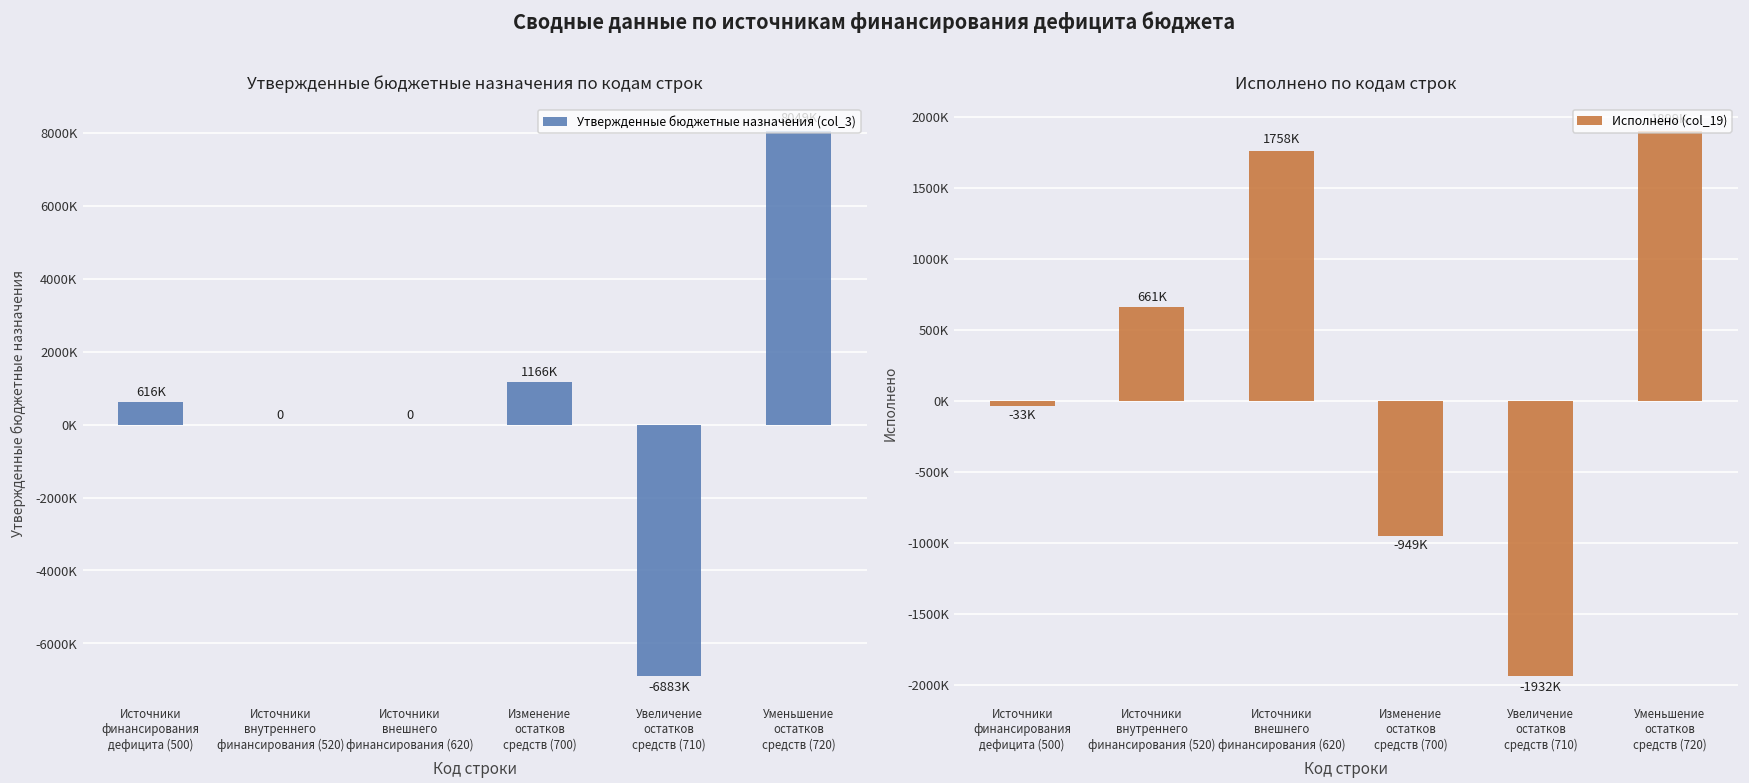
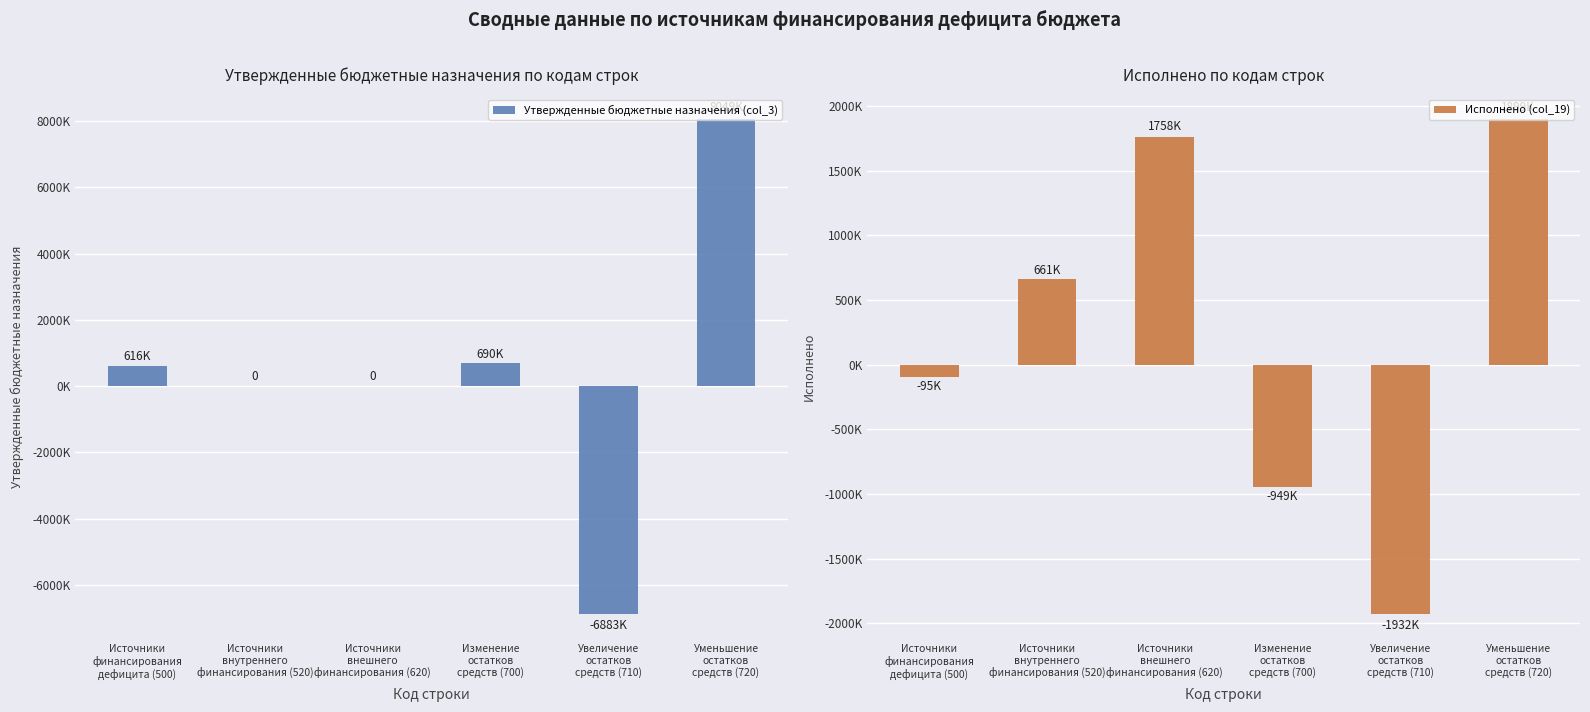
  {
    "Утвержденные бюджетные назначения по кодам строк": {
      "Источники финансирования дефицита (500)": "616K",
      "Источники внутреннего финансирования (520)": "0",
      "Источники внешнего финансирования (620)": "0",
-     "Изменение остатков средств (700)": "1166K",
+     "Изменение остатков средств (700)": "690K",
      "Увеличение остатков средств (710)": "-6883K"
    },
    "Исполнено по кодам строк": {
-     "Источники финансирования дефицита (500)": "-33K",
+     "Источники финансирования дефицита (500)": "-95K",
      "Источники внутреннего финансирования (520)": "661K",
      "Источники внешнего финансирования (620)": "1758K",
      "Изменение остатков средств (700)": "-949K",
      "Увеличение остатков средств (710)": "-1932K"
    }
  }
